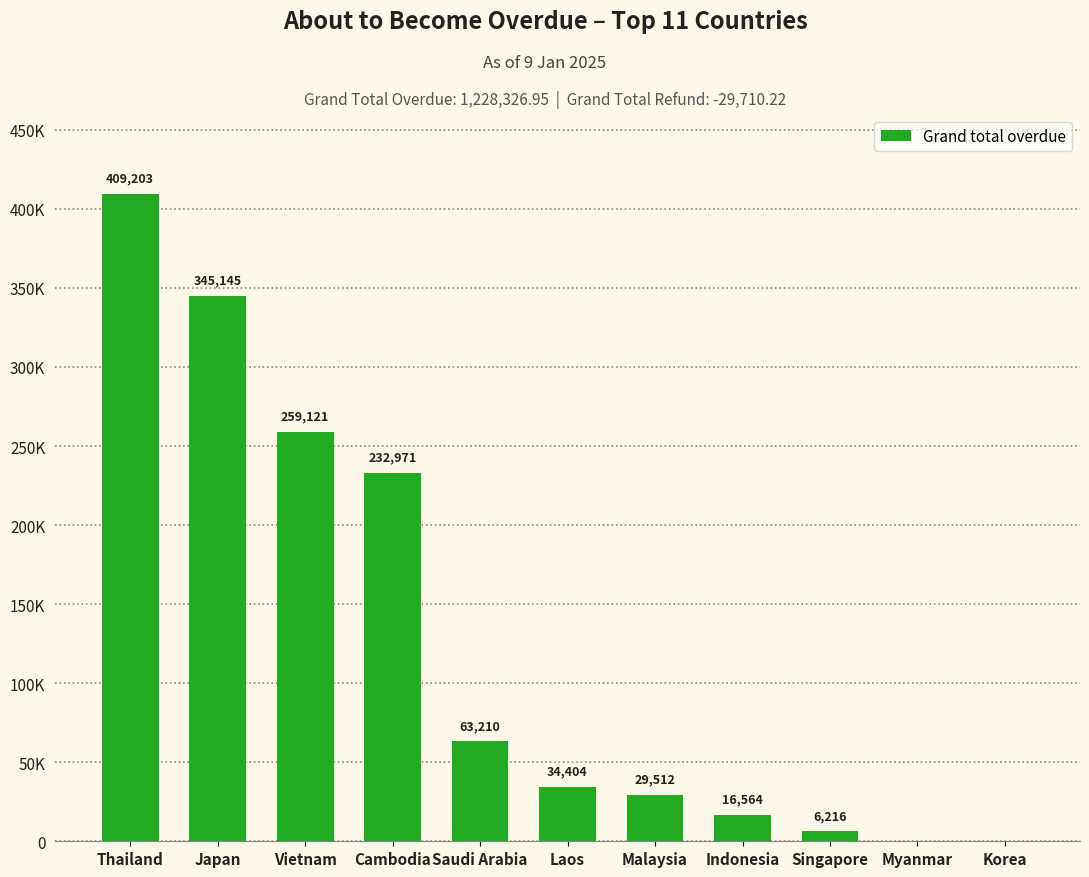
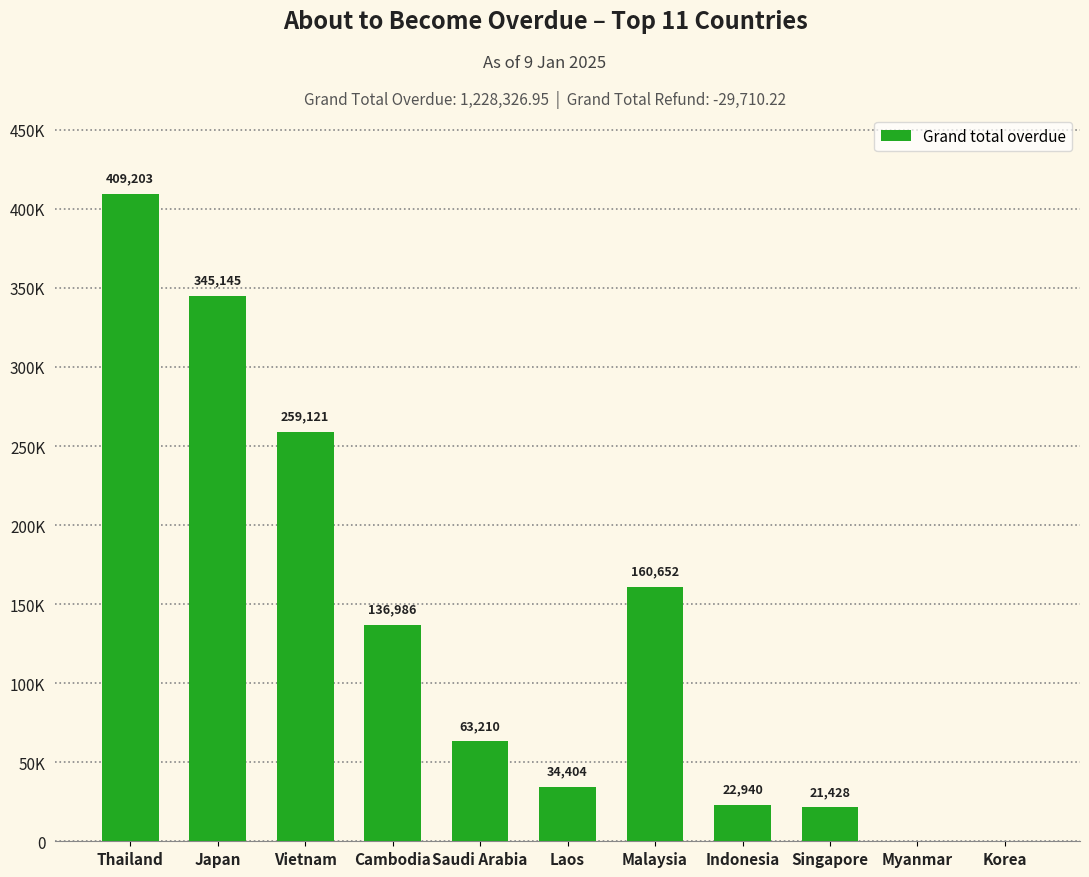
  {
    "Thailand": "409,203",
    "Japan": "345,145",
    "Vietnam": "259,121",
-   "Cambodia": "232,971",
+   "Cambodia": "136,986",
    "Saudi Arabia": "63,210",
    "Laos": "34,404",
-   "Malaysia": "29,512",
-   "Indonesia": "16,564",
-   "Singapore": "6,216"
+   "Malaysia": "160,652",
+   "Indonesia": "22,940",
+   "Singapore": "21,428"
  }
